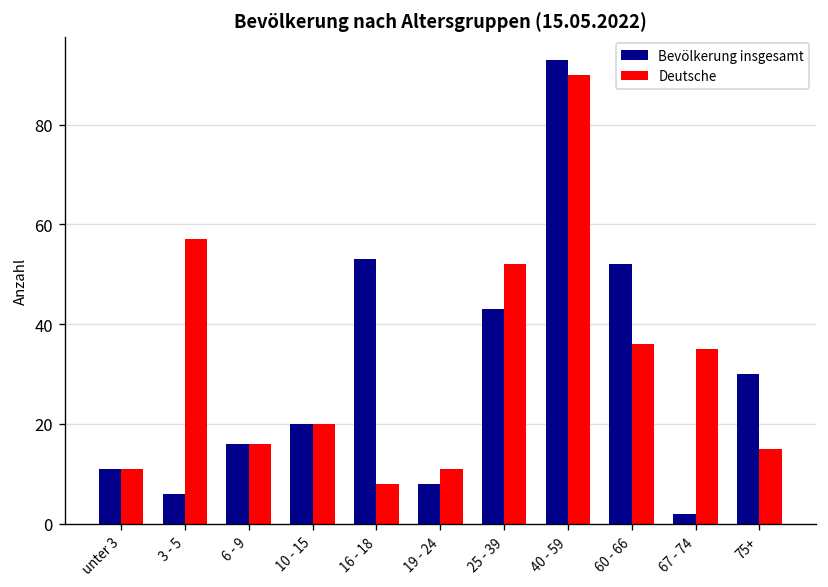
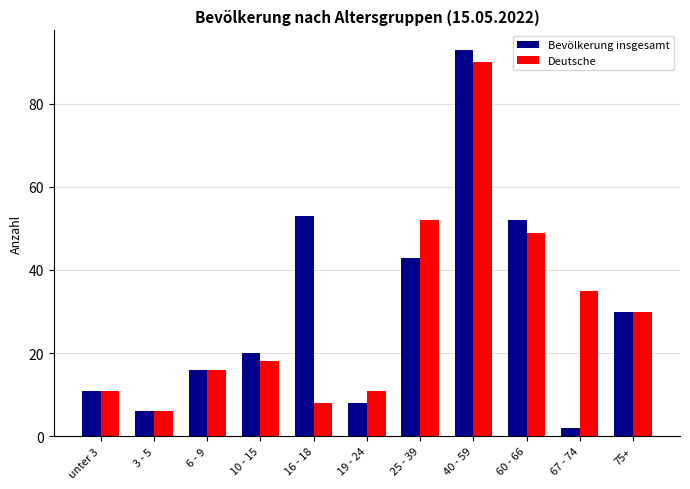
  {
    "Bevölkerung insgesamt": {
      "unter 3": 11,
      "3 - 5": 6,
      "6 - 9": 16,
      "10 - 15": 20,
      "16 - 18": 53,
      "19 - 24": 8,
      "25 - 39": 43,
      "40 - 59": 93,
      "60 - 66": 52,
      "67 - 74": 2,
      "75+": 30
    },
    "Deutsche": {
      "unter 3": 11,
-     "3 - 5": 57,
+     "3 - 5": 6,
      "6 - 9": 16,
-     "10 - 15": 20,
+     "10 - 15": 18,
      "16 - 18": 8,
      "19 - 24": 11,
      "25 - 39": 52,
      "40 - 59": 90,
-     "60 - 66": 36,
+     "60 - 66": 49,
      "67 - 74": 35,
-     "75+": 15
+     "75+": 30
    }
  }
